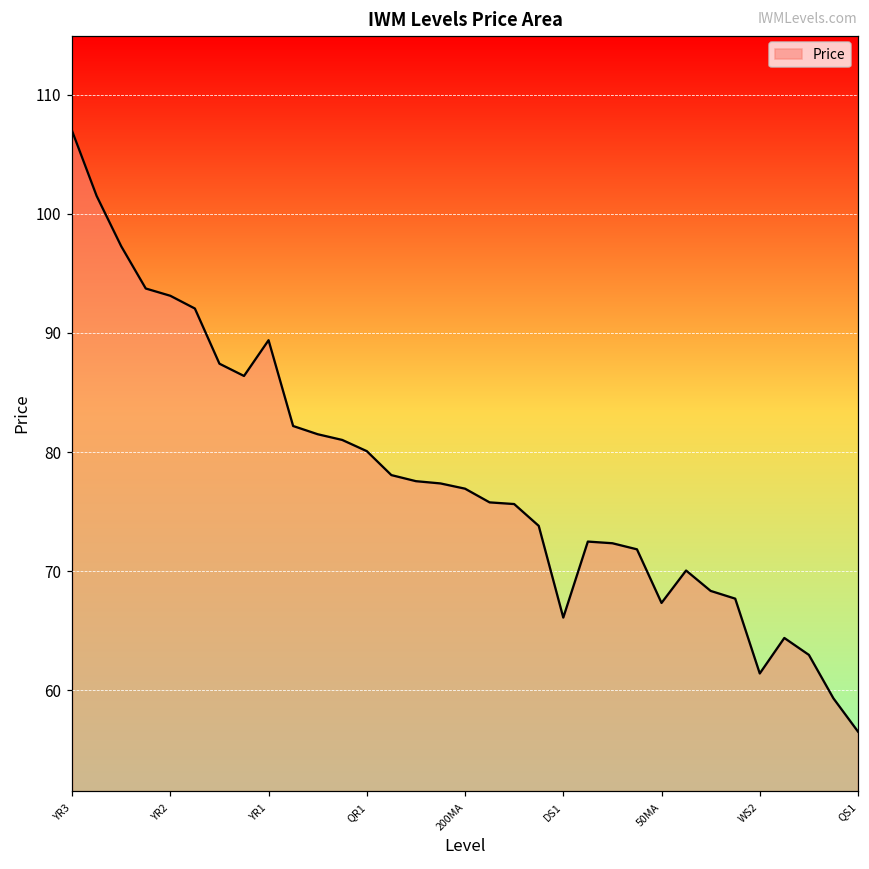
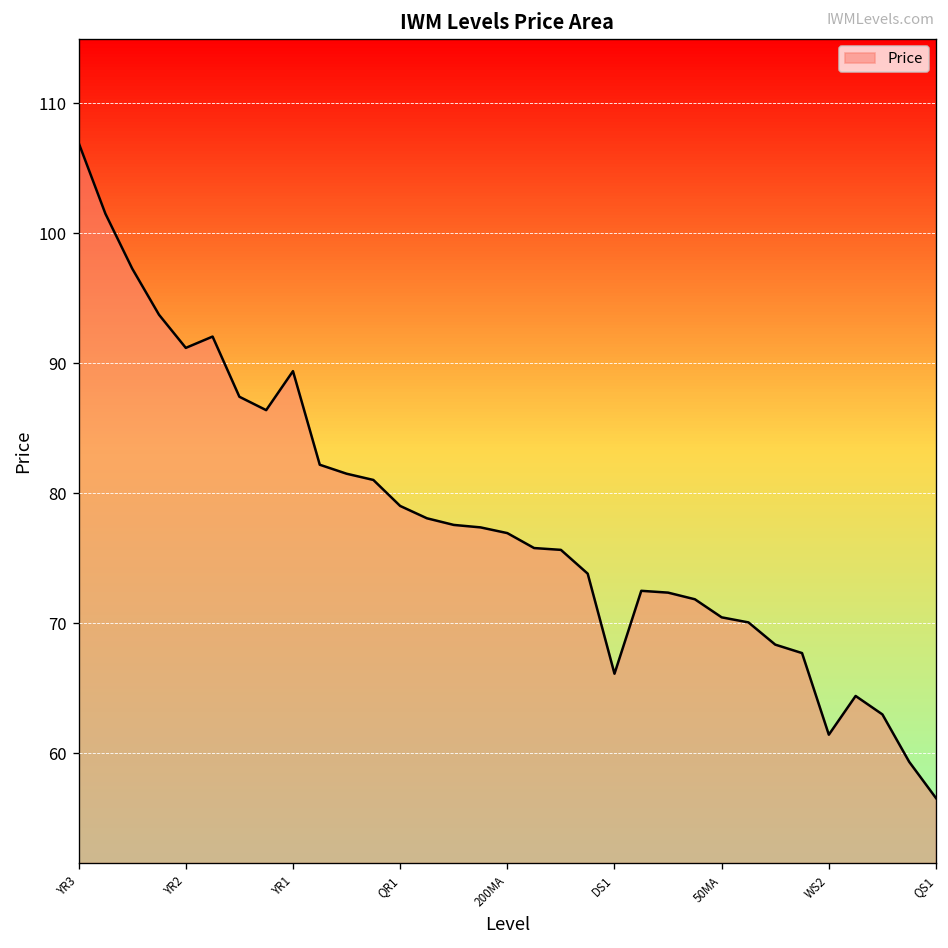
  {
    "YR3": 107.0,
-   "YR2": 93.1,
+   "YR2": 91.2,
    "YR1": 89.4,
-   "QR1": 80.1,
+   "QR1": 79.0,
    "200MA": 76.9,
    "DS1": 66.1,
-   "50MA": 67.3,
+   "50MA": 70.5,
    "WS2": 61.4,
    "QS1": 56.5
  }
